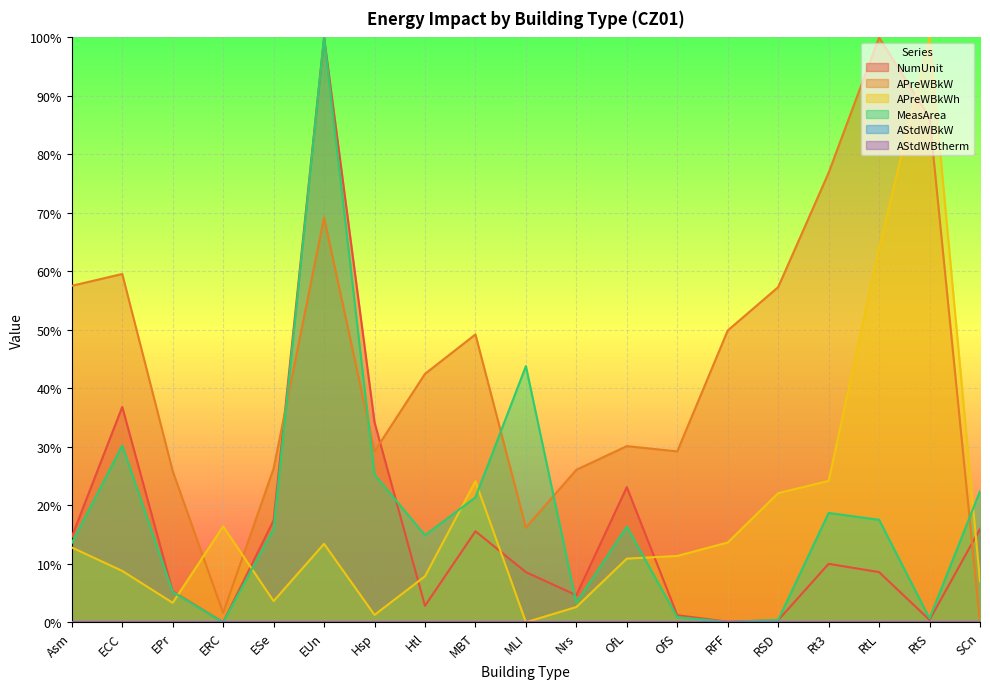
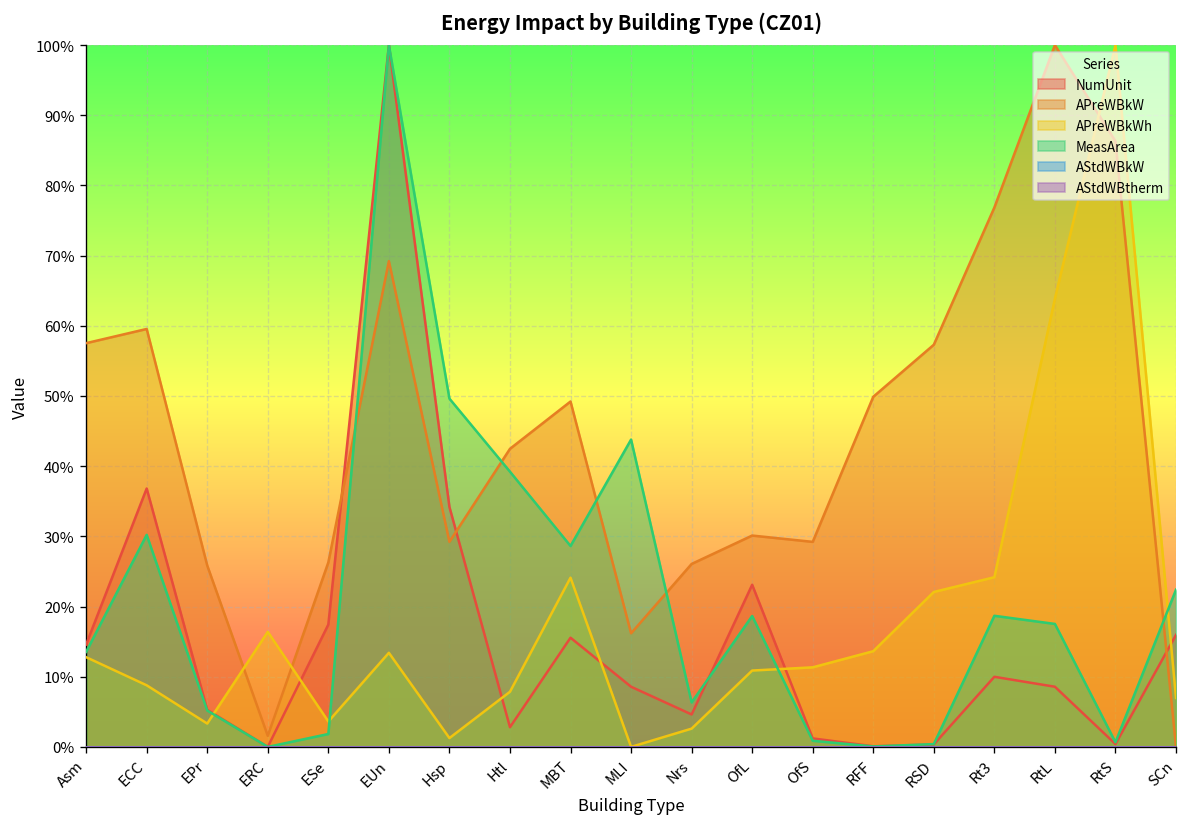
  {
    "MeasArea": {
      "Asm": "14%",
      "ECC": "30%",
-     "ESe": "16%",
-     "Hsp": "25%",
-     "Htl": "15%",
-     "MBT": "21%",
+     "ESe": "2%",
+     "Hsp": "50%",
+     "Htl": "39%",
+     "MBT": "29%",
      "MLI": "44%",
-     "Nrs": "3%",
-     "OfL": "16%",
+     "Nrs": "6%",
+     "OfL": "19%",
      "Rt3": "19%",
      "RtL": "18%",
      "SCn": "22%"
    },
    "AStdWBtherm": {
      "Asm": "0%",
      "ECC": "0%",
      "EPr": "0%",
      "ESe": "0%",
      "EUn": "0%",
      "Hsp": "0%",
      "Htl": "0%",
      "MBT": "0%",
      "Nrs": "0%",
      "OfL": "0%",
      "OfS": "0%",
      "Rt3": "0%",
      "RtL": "0%"
    }
  }
